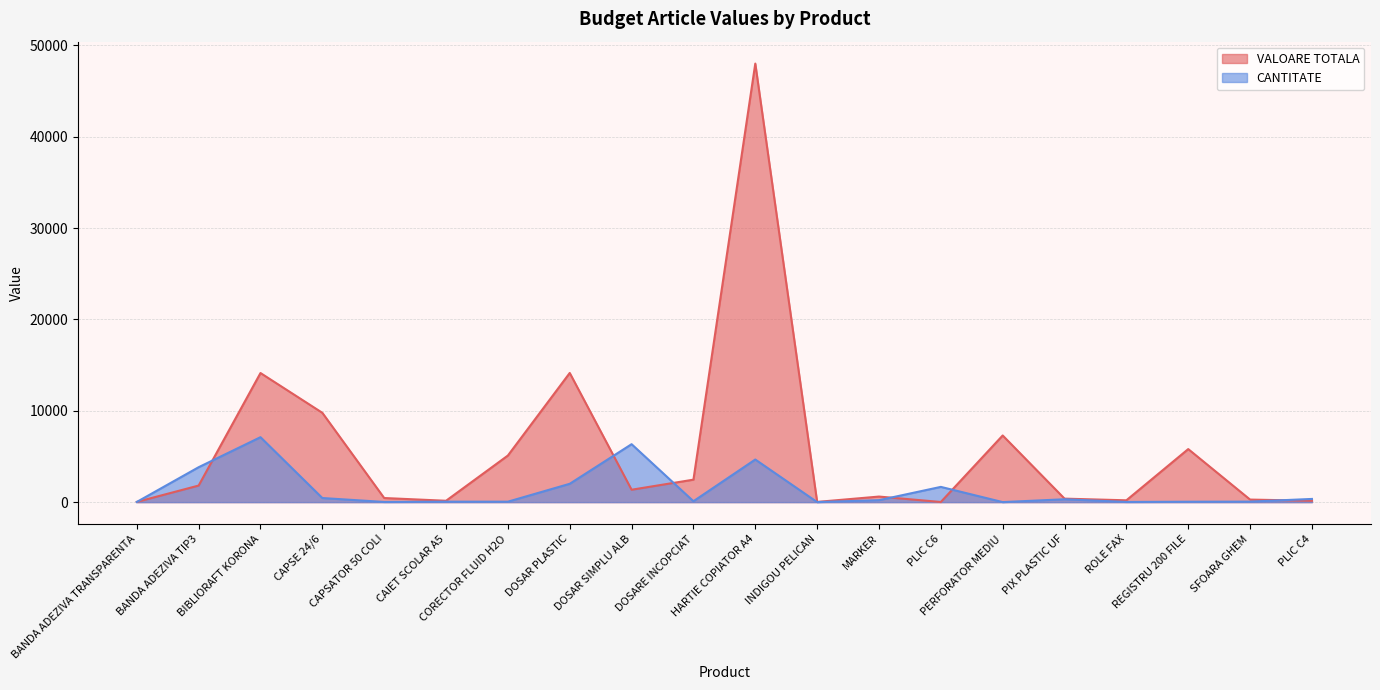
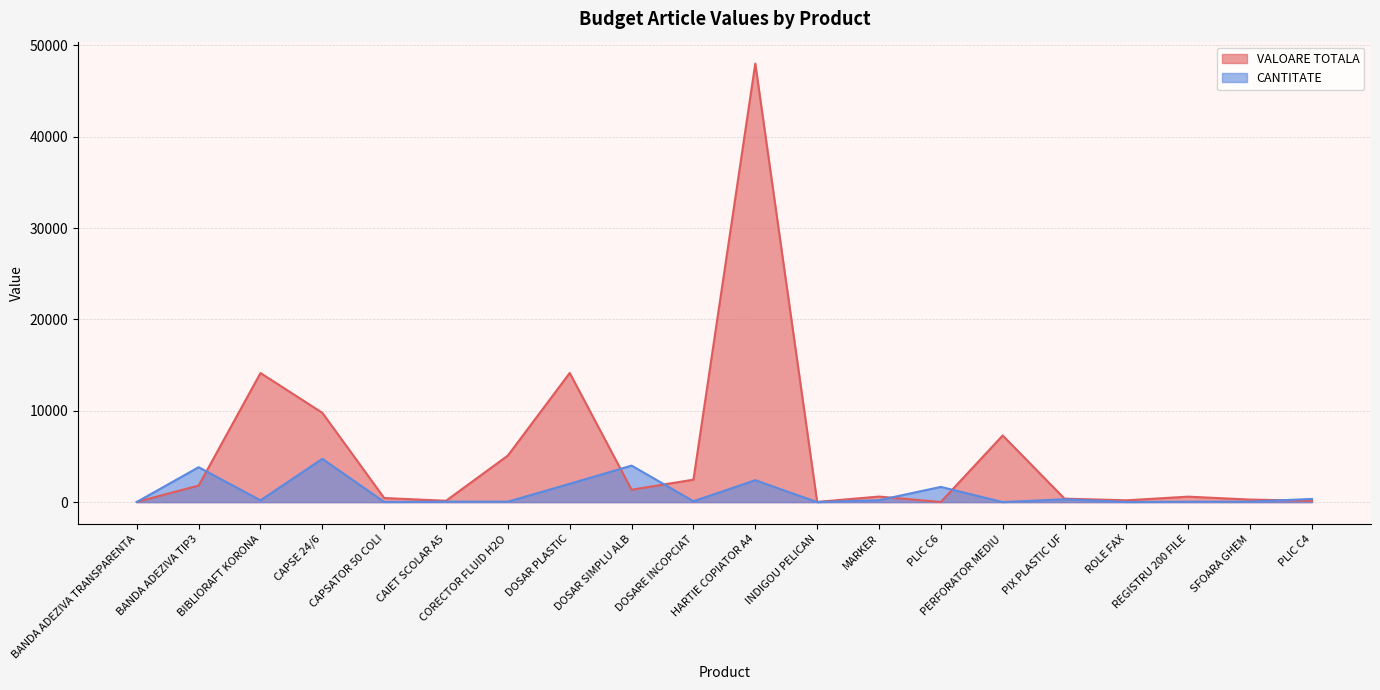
  {
    "VALOARE TOTALA": {
      "BANDA ADEZIVA TIP3": 2000,
      "BIBLIORAFT KORONA": 14000,
      "CAPSE 24/6": 10000,
      "CAPSATOR 50 COLI": 0,
      "CORECTOR FLUID H2O": 5000,
      "DOSAR PLASTIC": 14000,
      "DOSAR SIMPLU ALB": 1000,
      "DOSARE INCOPCIAT": 2000,
      "HARTIE COPIATOR A4": 48000,
      "MARKER": 1000,
      "PLIC C6": 0,
      "PERFORATOR MEDIU": 7000,
-     "REGISTRU 200 FILE": 6000
+     "REGISTRU 200 FILE": 1000
    },
    "CANTITATE": {
      "BANDA ADEZIVA TIP3": 4000,
-     "BIBLIORAFT KORONA": 7000,
-     "CAPSE 24/6": 0,
+     "BIBLIORAFT KORONA": 0,
+     "CAPSE 24/6": 5000,
      "CAPSATOR 50 COLI": 0,
      "CORECTOR FLUID H2O": 0,
      "DOSAR PLASTIC": 2000,
-     "DOSAR SIMPLU ALB": 6000,
+     "DOSAR SIMPLU ALB": 4000,
      "DOSARE INCOPCIAT": 0,
-     "HARTIE COPIATOR A4": 5000,
+     "HARTIE COPIATOR A4": 2000,
      "MARKER": 0,
      "PLIC C6": 2000,
      "PERFORATOR MEDIU": 0,
      "REGISTRU 200 FILE": 0
    }
  }
